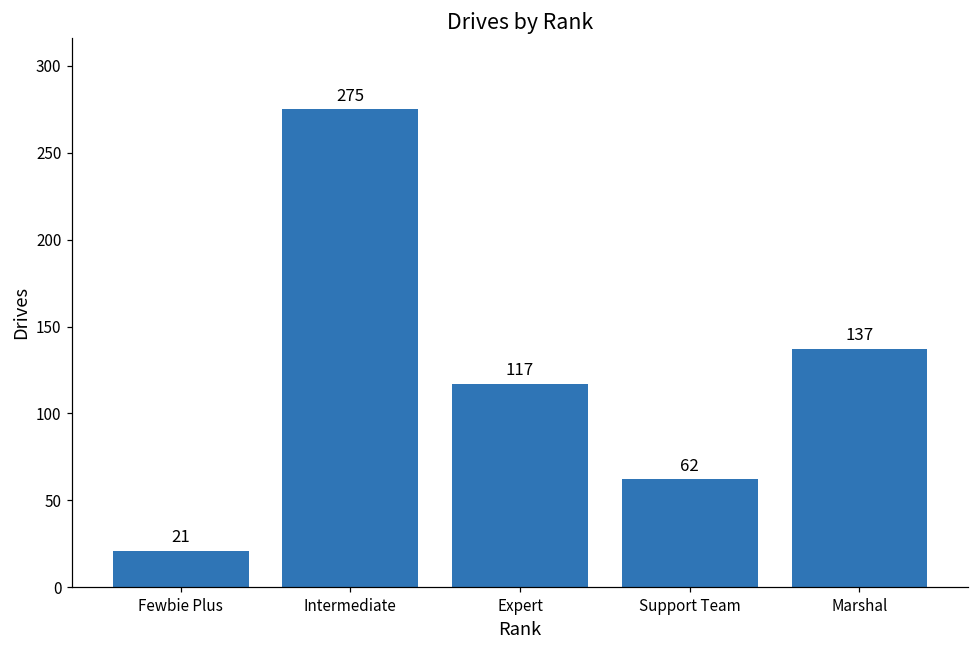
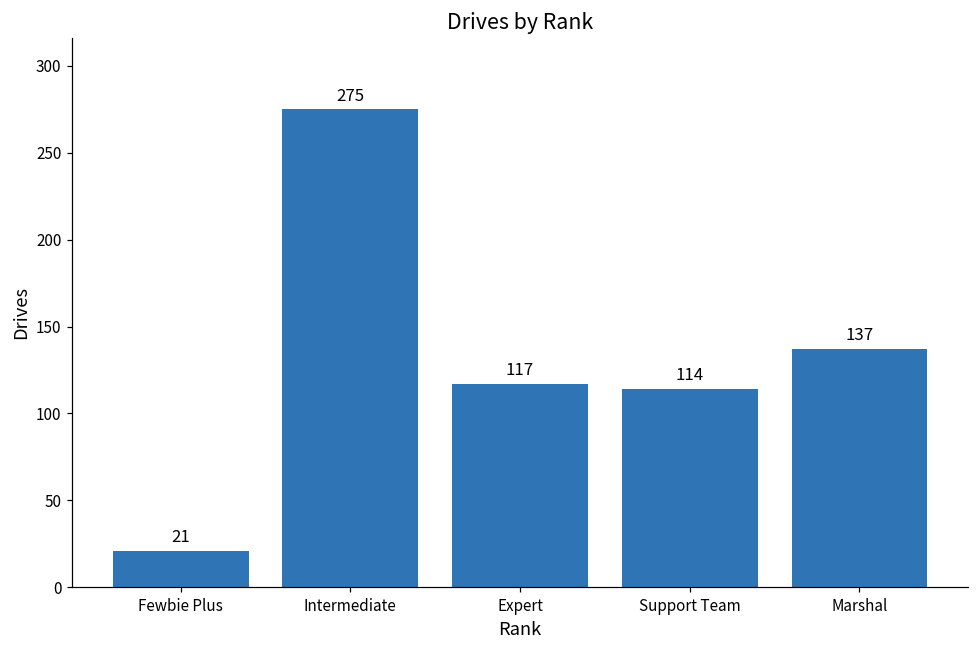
  {
    "Fewbie Plus": 21,
    "Intermediate": 275,
    "Expert": 117,
-   "Support Team": 62,
+   "Support Team": 114,
    "Marshal": 137
  }
